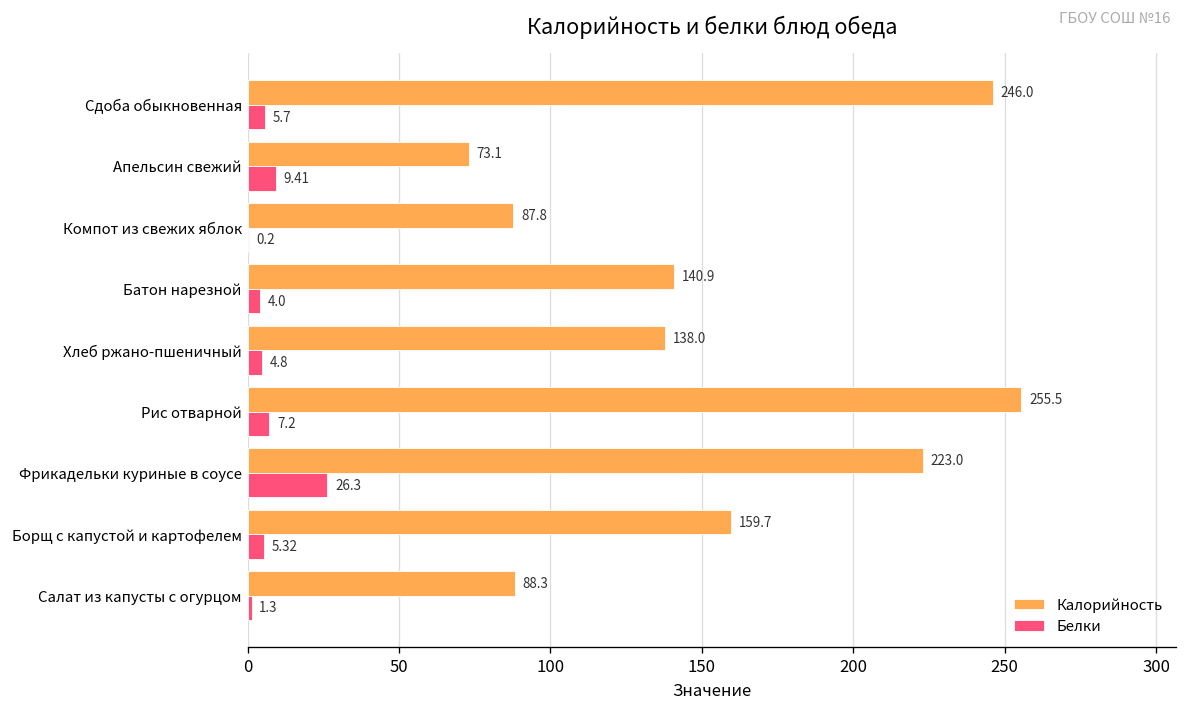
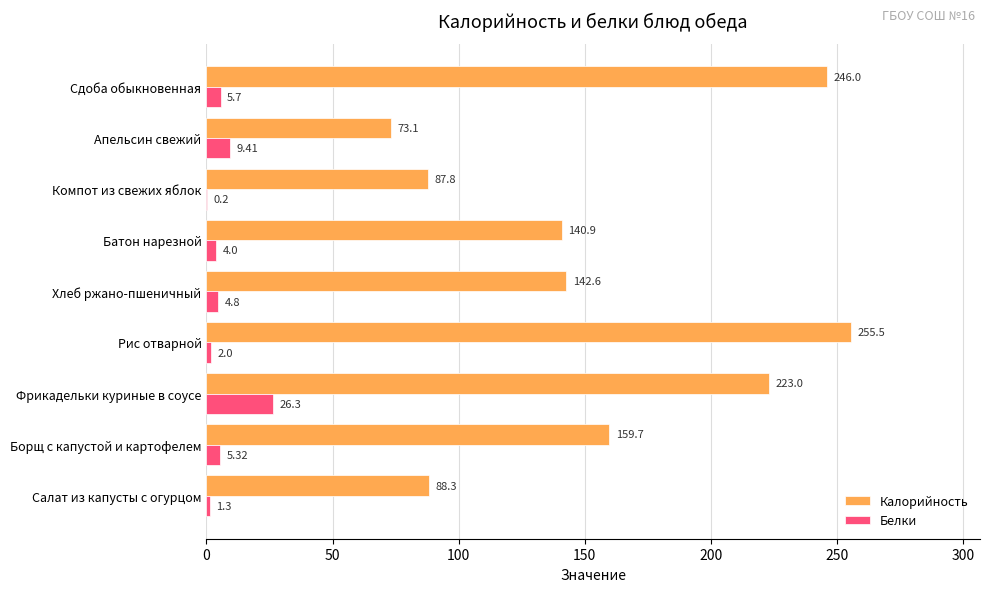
  {
    "Калорийность": {
      "Сдоба обыкновенная": 246.0,
      "Апельсин свежий": 73.1,
      "Компот из свежих яблок": 87.8,
      "Батон нарезной": 140.9,
-     "Хлеб ржано-пшеничный": 138.0,
+     "Хлеб ржано-пшеничный": 142.6,
      "Рис отварной": 255.5,
      "Фрикадельки куриные в соусе": 223.0,
      "Борщ с капустой и картофелем": 159.7,
      "Салат из капусты с огурцом": 88.3
    },
    "Белки": {
      "Сдоба обыкновенная": 5.7,
      "Апельсин свежий": 9.41,
      "Компот из свежих яблок": 0.2,
      "Батон нарезной": 4.0,
      "Хлеб ржано-пшеничный": 4.8,
-     "Рис отварной": 7.2,
+     "Рис отварной": 2.0,
      "Фрикадельки куриные в соусе": 26.3,
      "Борщ с капустой и картофелем": 5.32,
      "Салат из капусты с огурцом": 1.3
    }
  }
